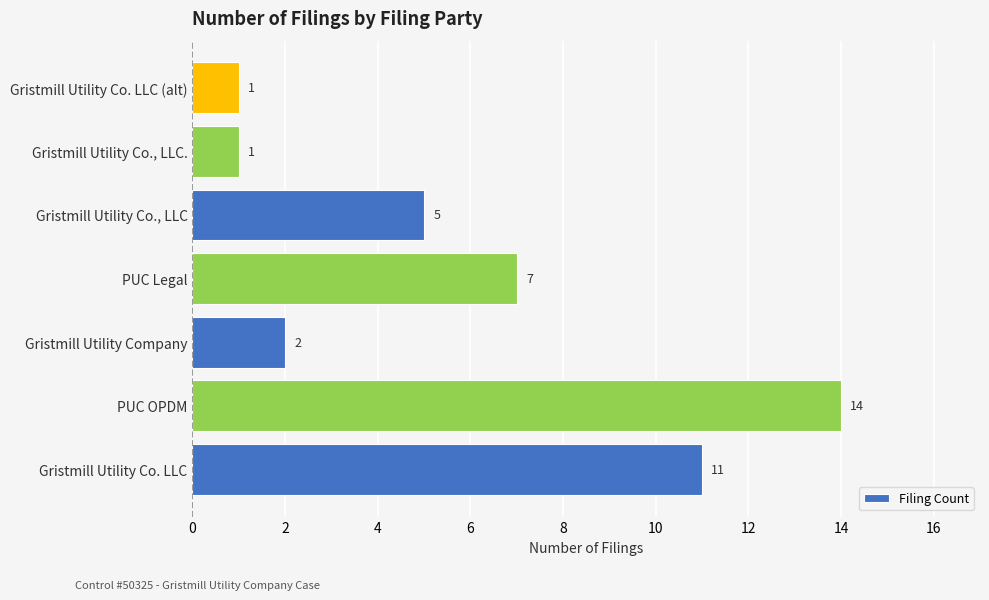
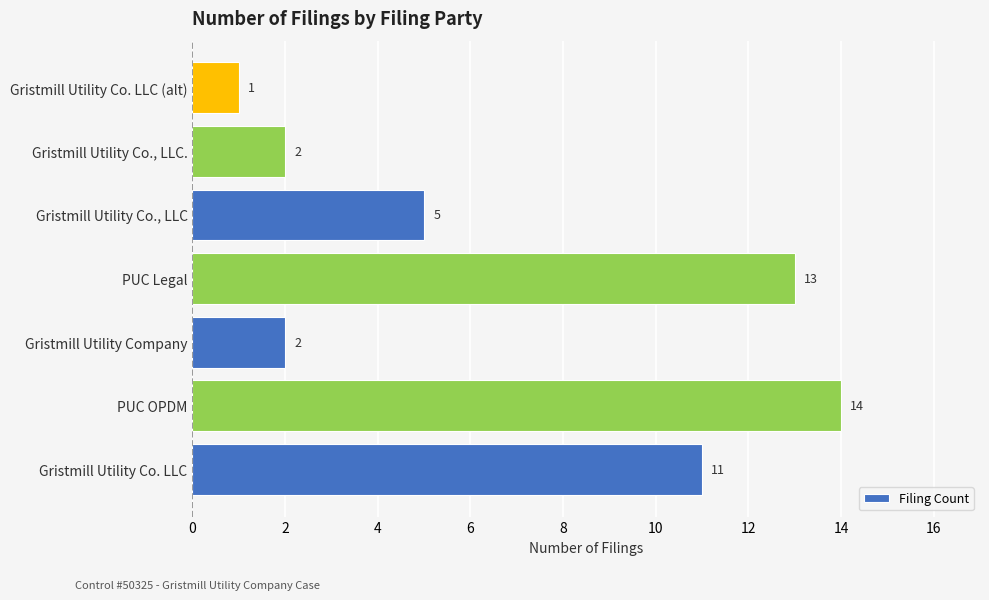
  {
    "Gristmill Utility Co. LLC (alt)": 1,
-   "Gristmill Utility Co., LLC.": 1,
+   "Gristmill Utility Co., LLC.": 2,
    "Gristmill Utility Co., LLC": 5,
-   "PUC Legal": 7,
+   "PUC Legal": 13,
    "Gristmill Utility Company": 2,
    "PUC OPDM": 14,
    "Gristmill Utility Co. LLC": 11
  }
